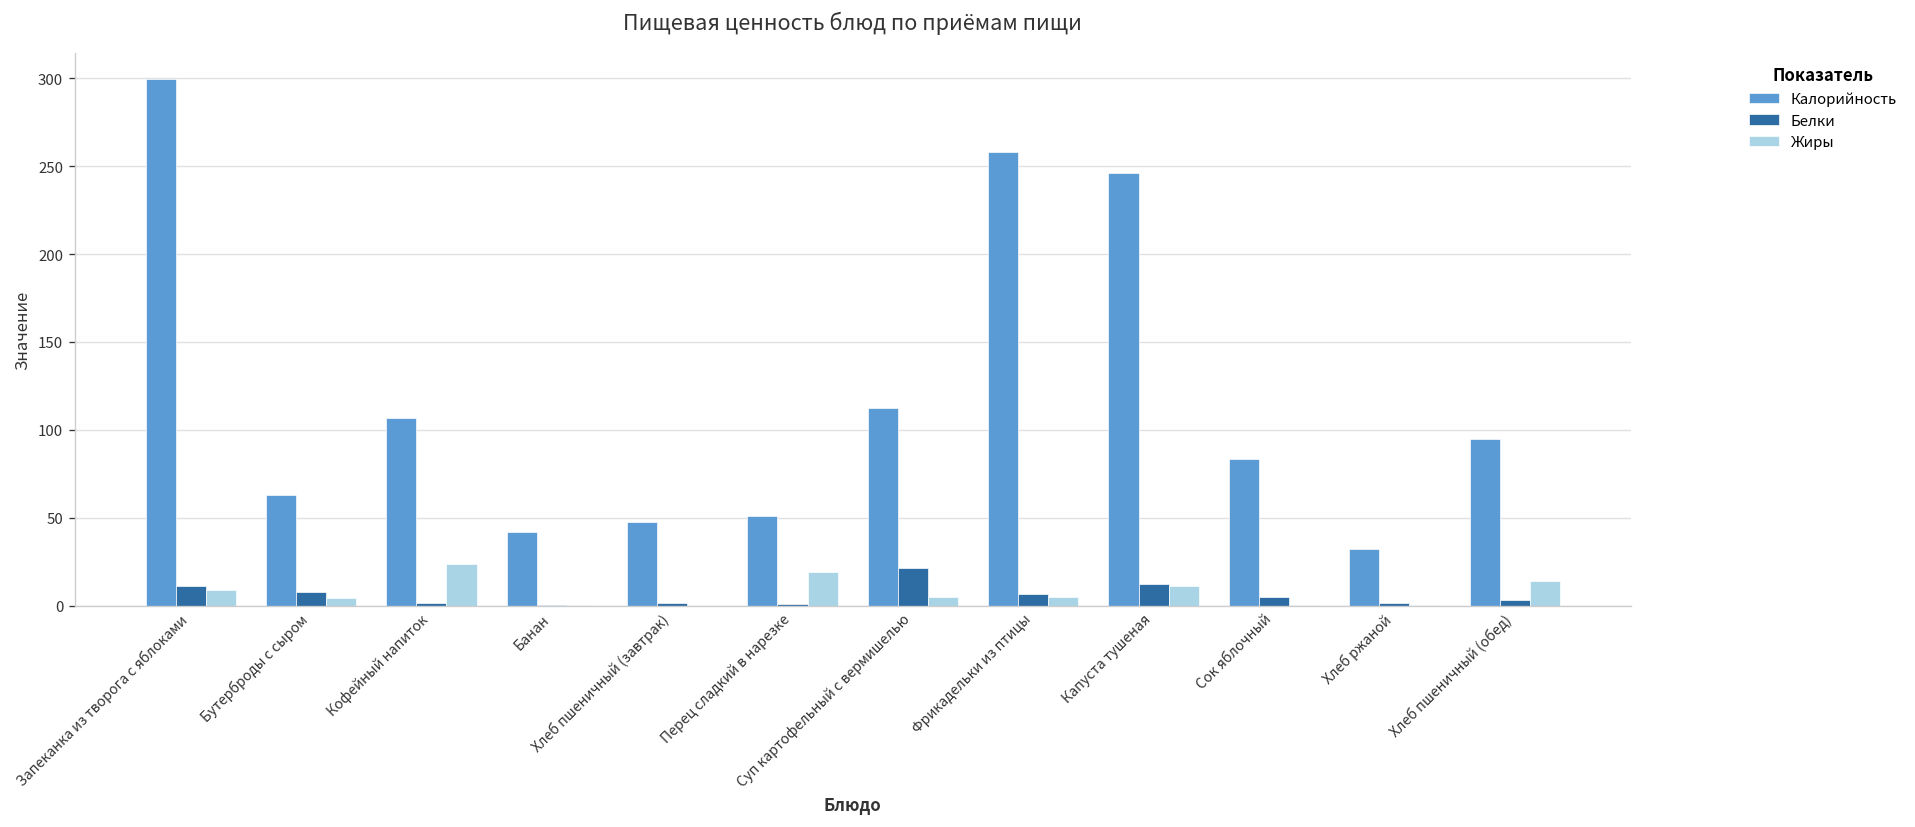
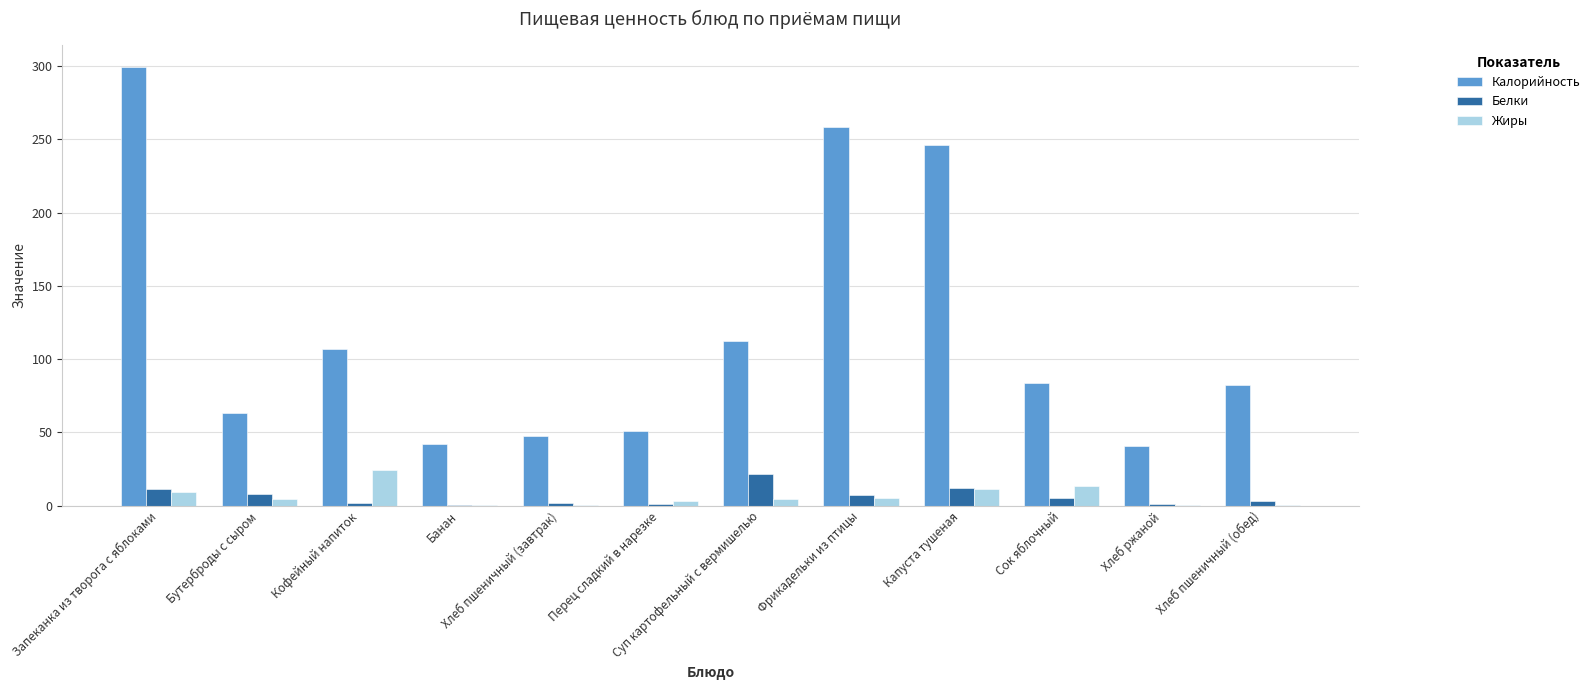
  {
    "Калорийность": {
      "Запеканка из творога с яблоками": 300,
      "Бутерброды с сыром": 63,
      "Кофейный напиток": 107,
      "Банан": 42,
      "Хлеб пшеничный (завтрак)": 47,
      "Перец сладкий в нарезке": 51,
      "Суп картофельный с вермишелью": 112,
      "Фрикадельки из птицы": 258,
      "Капуста тушеная": 246,
      "Сок яблочный": 83,
-     "Хлеб ржаной": 32,
-     "Хлеб пшеничный (обед)": 95
+     "Хлеб ржаной": 41,
+     "Хлеб пшеничный (обед)": 82
    },
    "Белки": {
      "Запеканка из творога с яблоками": 11,
      "Бутерброды с сыром": 8,
      "Суп картофельный с вермишелью": 22,
      "Фрикадельки из птицы": 7,
      "Капуста тушеная": 12,
      "Сок яблочный": 5,
      "Хлеб пшеничный (обед)": 3
    },
    "Жиры": {
      "Запеканка из творога с яблоками": 9,
      "Бутерброды с сыром": 5,
      "Кофейный напиток": 24,
-     "Перец сладкий в нарезке": 19,
+     "Перец сладкий в нарезке": 3,
      "Суп картофельный с вермишелью": 5,
      "Фрикадельки из птицы": 5,
      "Капуста тушеная": 11,
-     "Сок яблочный": 0,
-     "Хлеб пшеничный (обед)": 14
+     "Сок яблочный": 13,
+     "Хлеб пшеничный (обед)": 0
    }
  }
